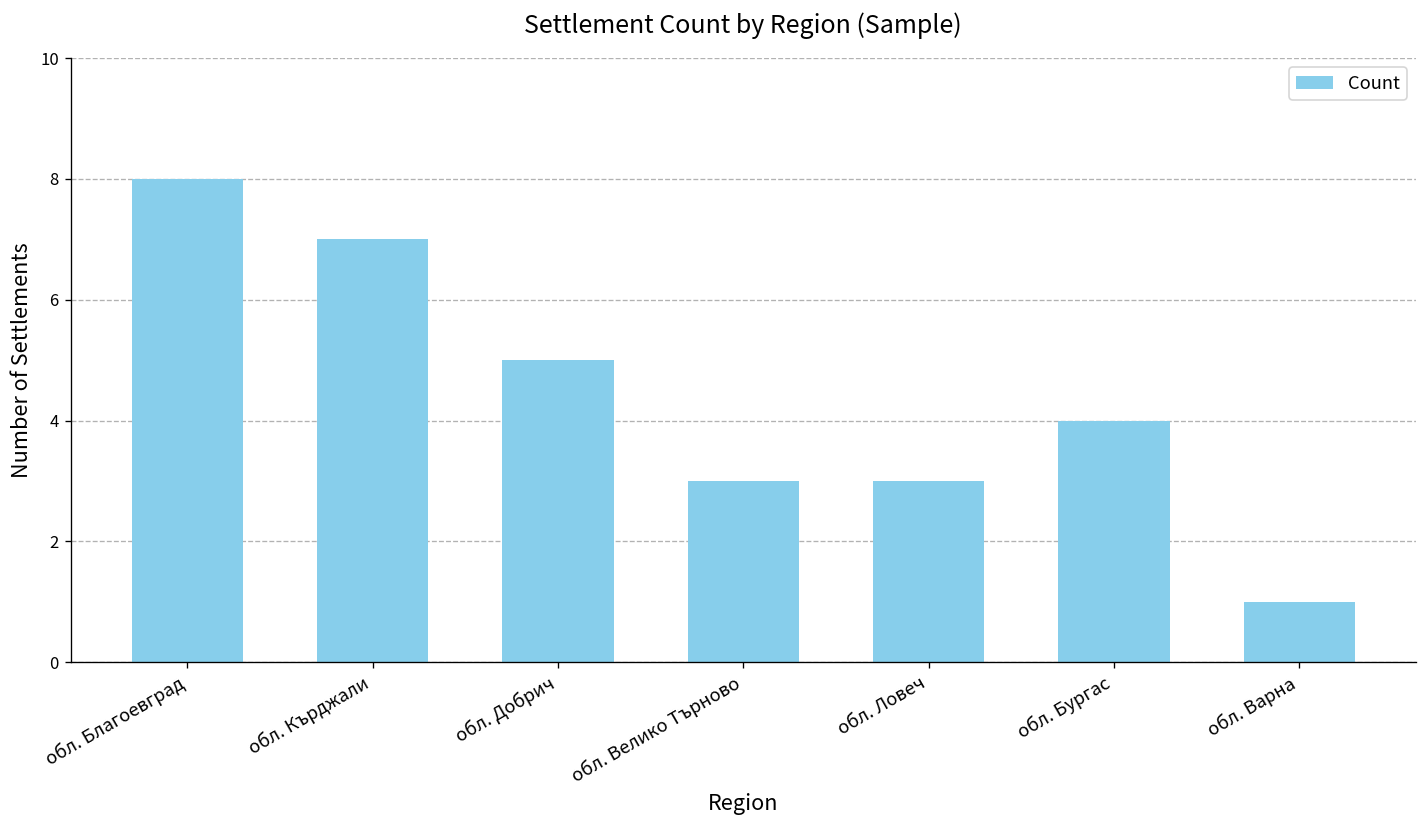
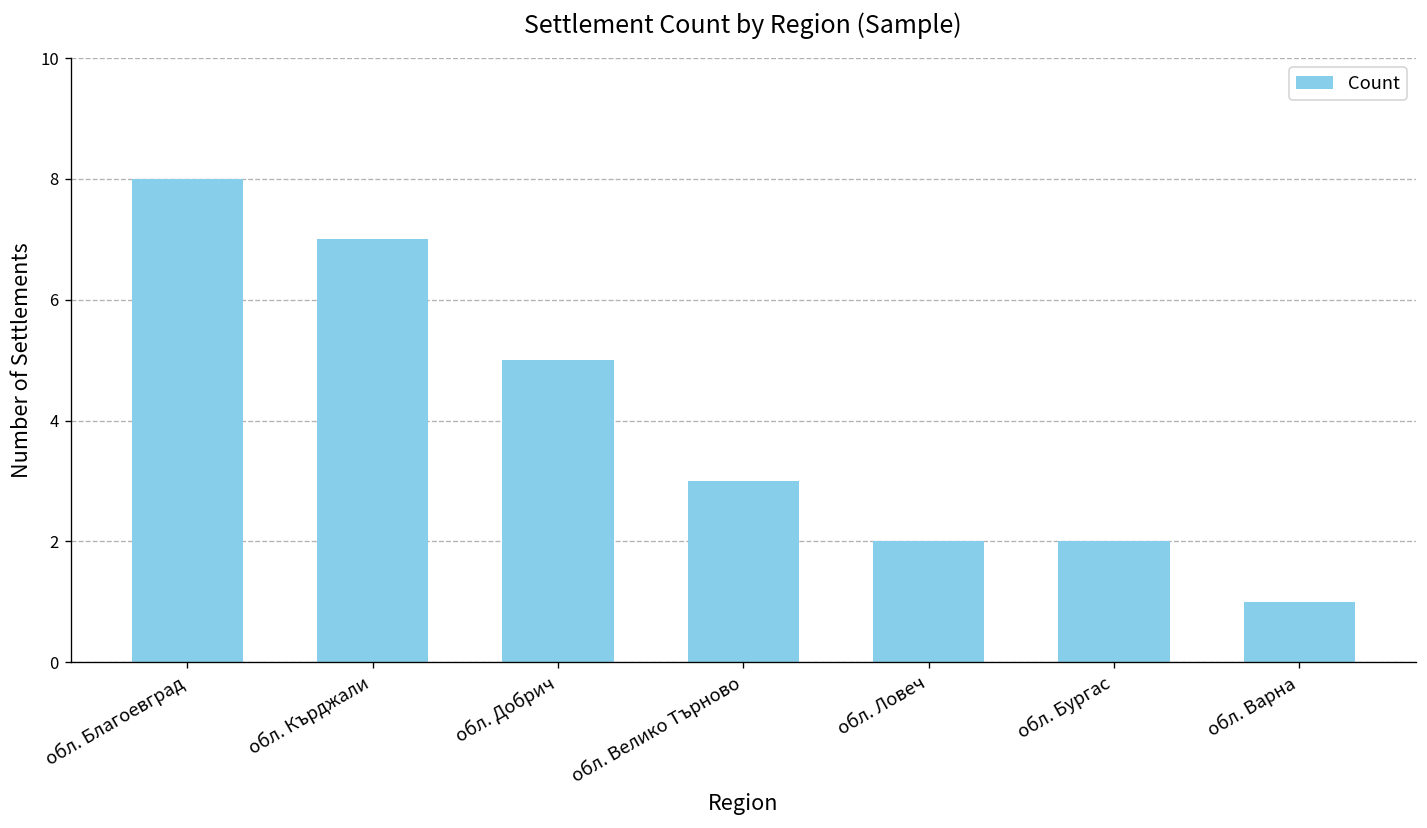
  {
    "обл. Благоевград": 8,
    "обл. Кърджали": 7,
    "обл. Добрич": 5,
    "обл. Велико Търново": 3,
-   "обл. Ловеч": 3,
-   "обл. Бургас": 4,
+   "обл. Ловеч": 2,
+   "обл. Бургас": 2,
    "обл. Варна": 1
  }
